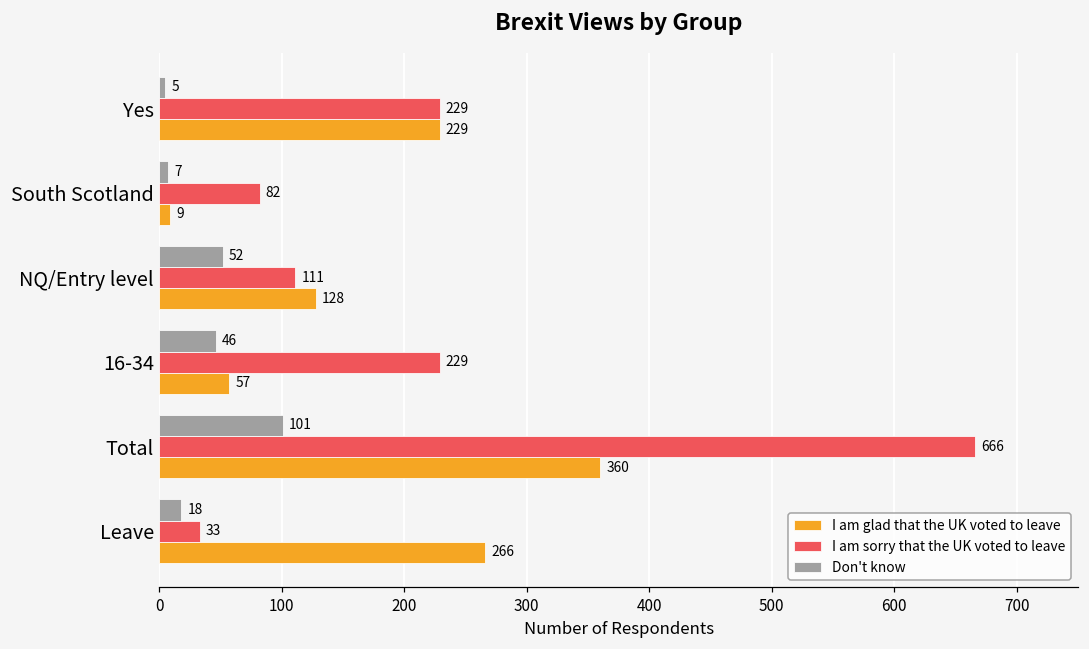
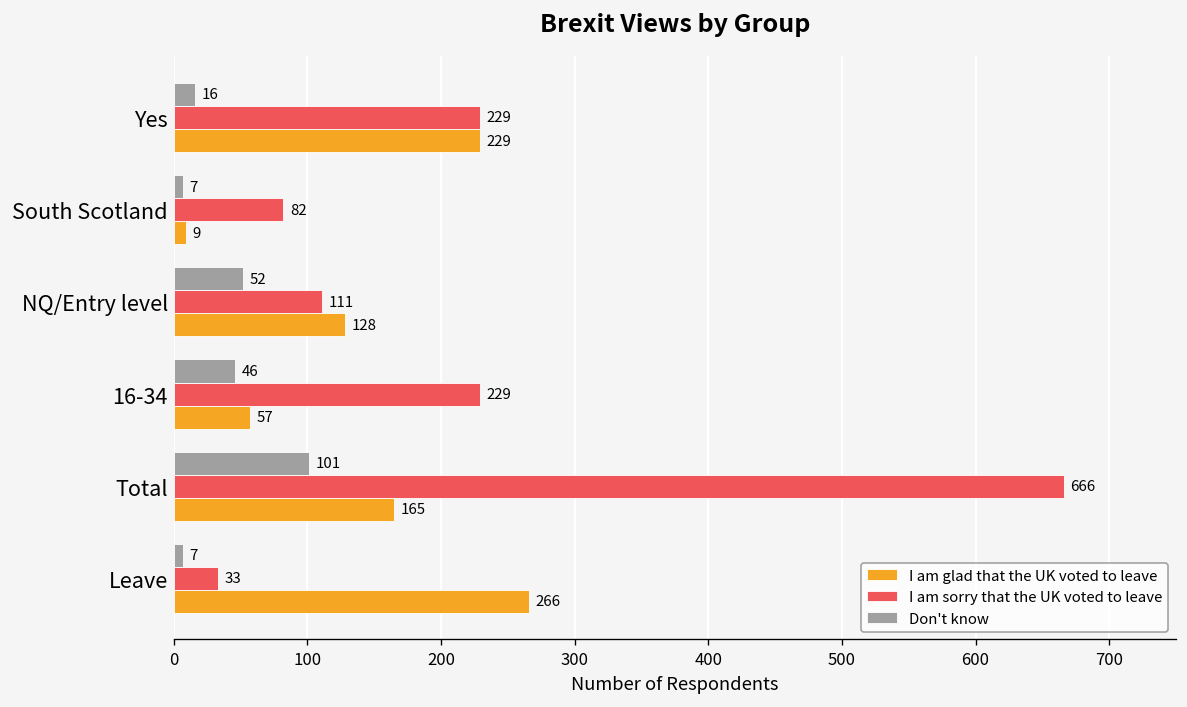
  {
    "I am glad that the UK voted to leave": {
      "Yes": 229,
      "South Scotland": 9,
      "NQ/Entry level": 128,
      "16-34": 57,
-     "Total": 360,
+     "Total": 165,
      "Leave": 266
    },
    "I am sorry that the UK voted to leave": {
      "Yes": 229,
      "South Scotland": 82,
      "NQ/Entry level": 111,
      "16-34": 229,
      "Total": 666,
      "Leave": 33
    },
    "Don't know": {
-     "Yes": 5,
+     "Yes": 16,
      "South Scotland": 7,
      "NQ/Entry level": 52,
      "16-34": 46,
      "Total": 101,
-     "Leave": 18
+     "Leave": 7
    }
  }
